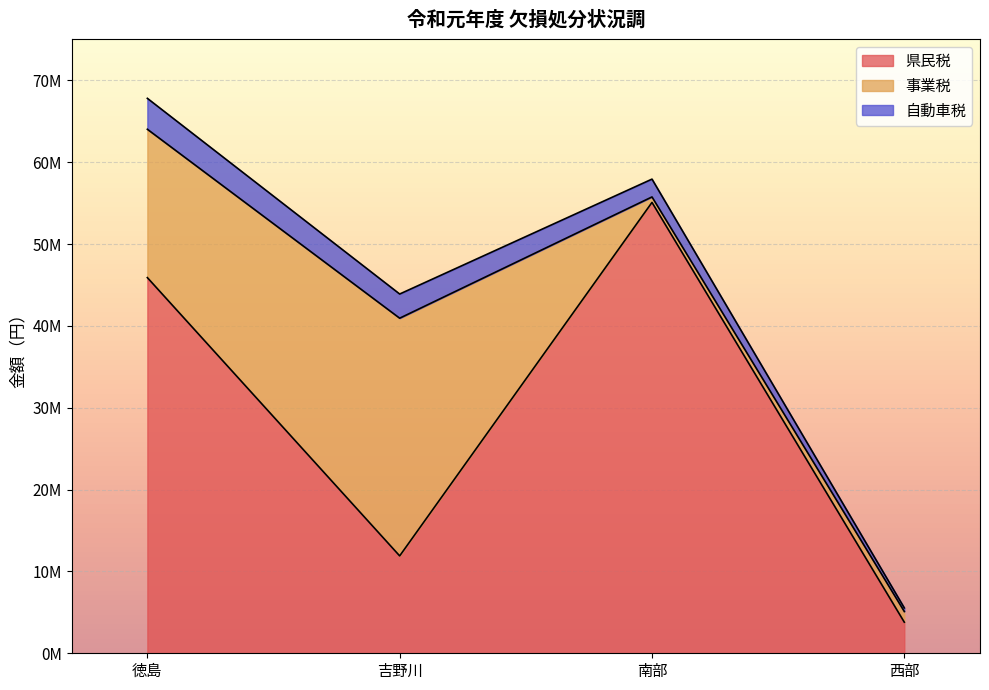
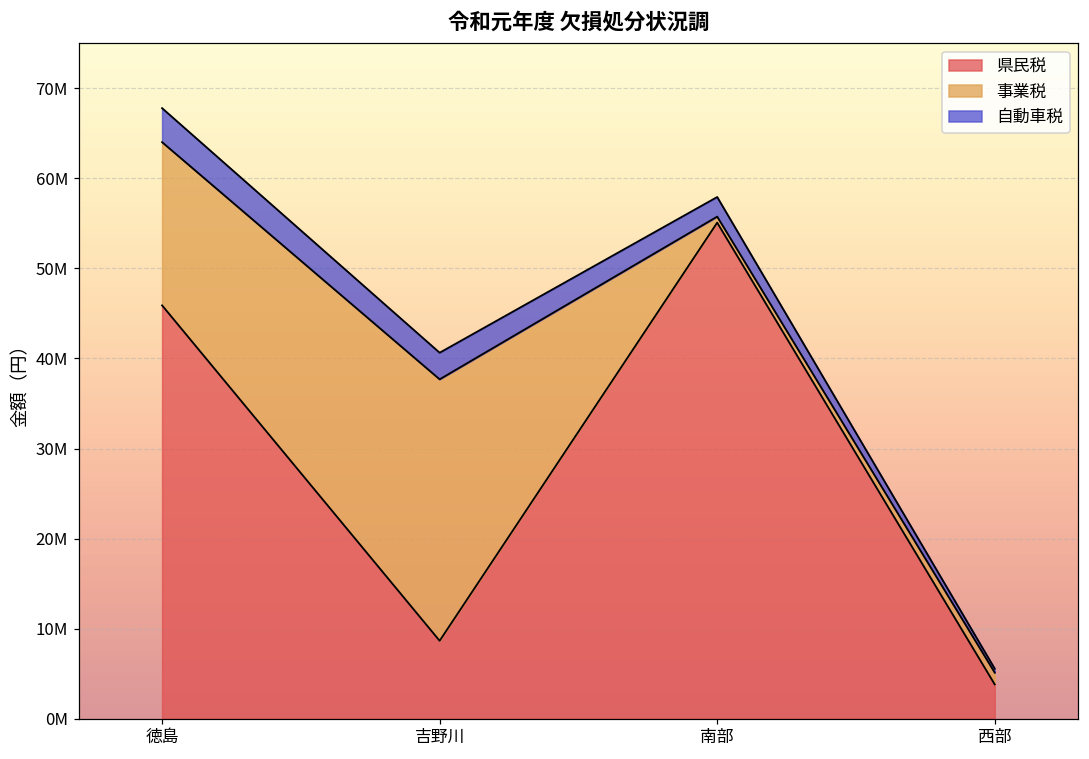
  {
    "県民税": {
      "徳島": 46000000,
-     "吉野川": 12000000,
+     "吉野川": 9000000,
      "南部": 55000000,
      "西部": 4000000
    },
    "事業税": {
      "徳島": 18000000,
      "吉野川": 29000000,
      "南部": 1000000,
      "西部": 1000000
    },
    "自動車税": {
      "徳島": 4000000,
      "吉野川": 3000000,
      "南部": 2000000,
      "西部": 0
    }
  }
